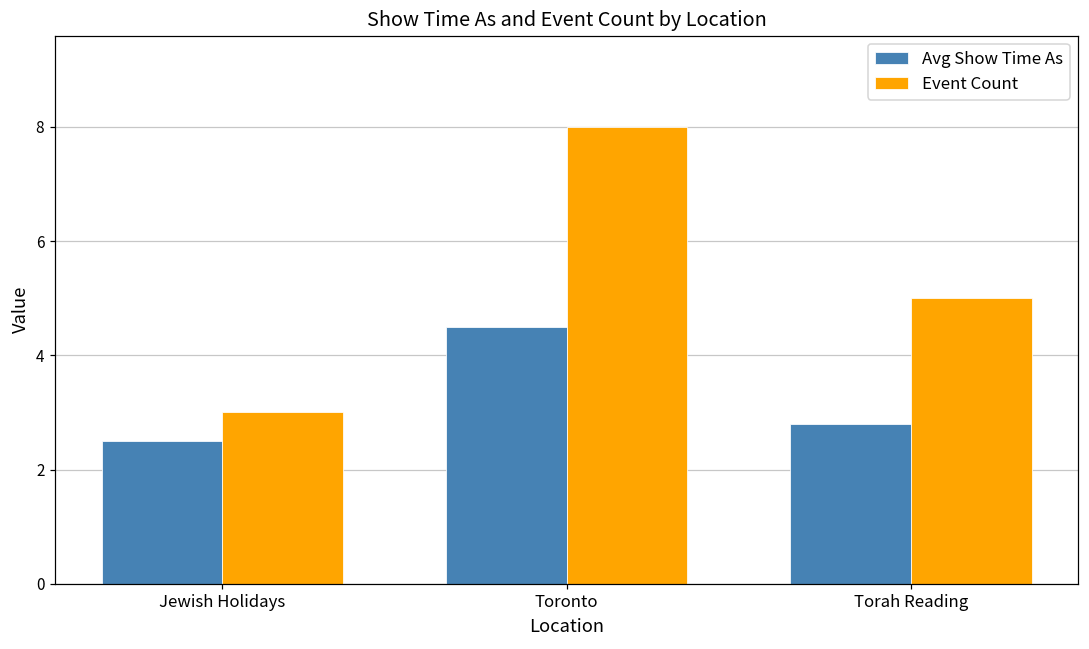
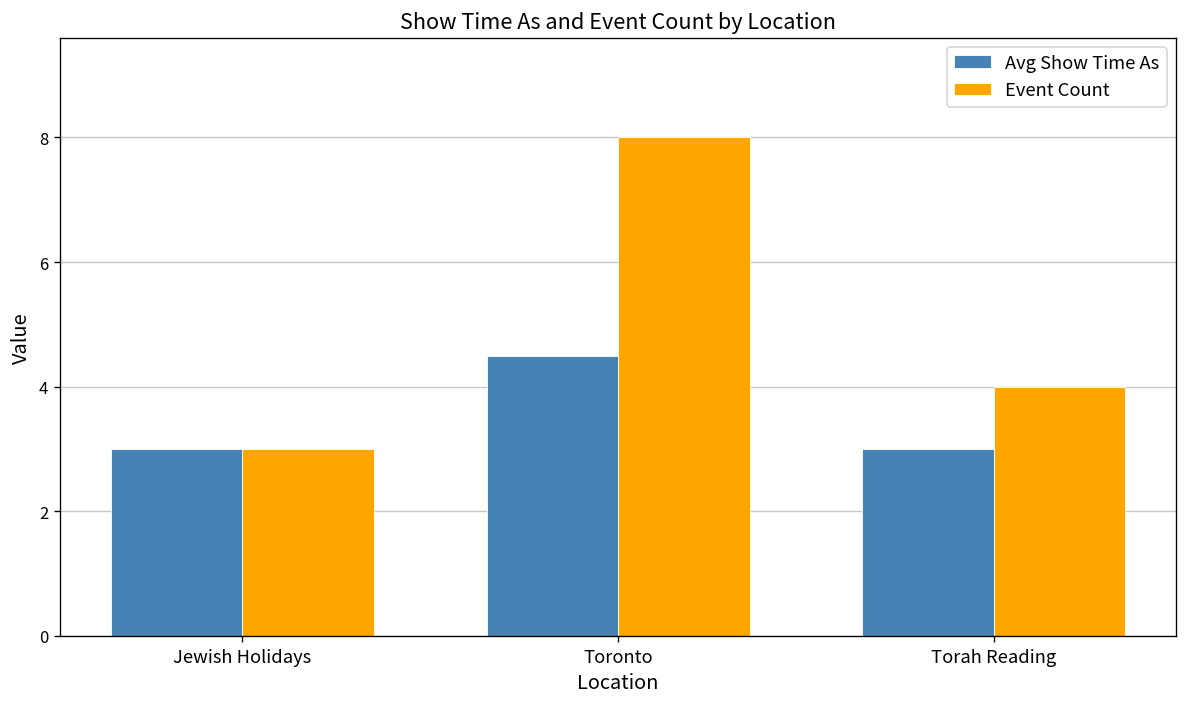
  {
    "Avg Show Time As": {
-     "Jewish Holidays": 2.5,
+     "Jewish Holidays": 3.0,
      "Toronto": 4.5,
-     "Torah Reading": 2.8
+     "Torah Reading": 3.0
    },
    "Event Count": {
      "Jewish Holidays": 3,
      "Toronto": 8,
-     "Torah Reading": 5
+     "Torah Reading": 4
    }
  }
